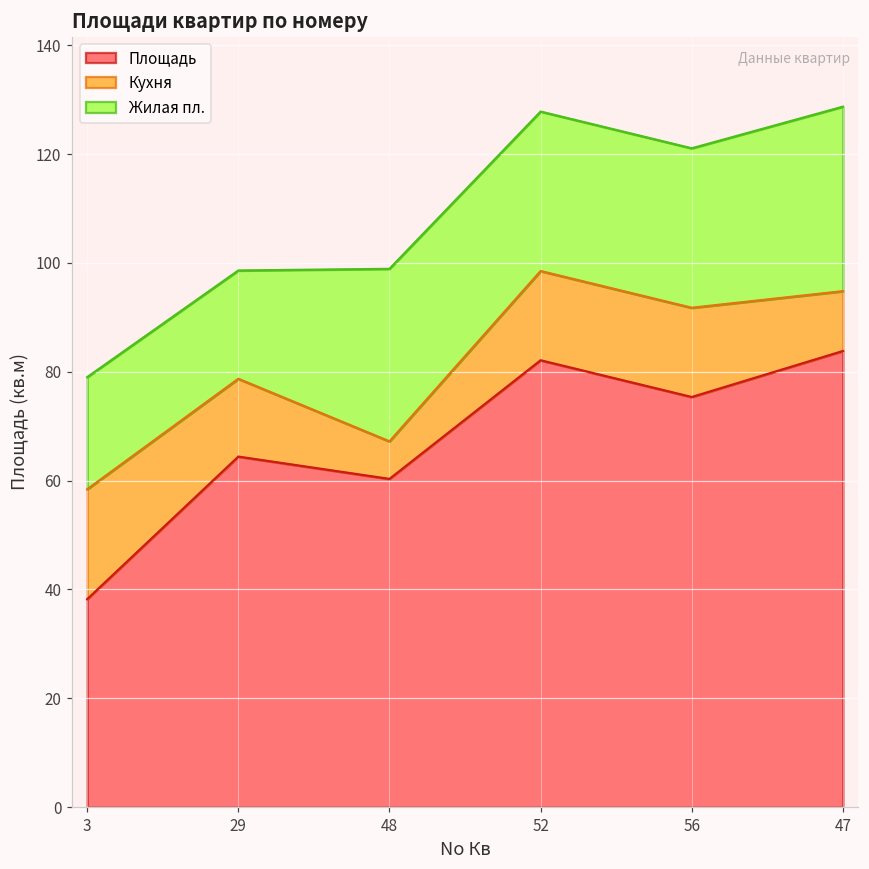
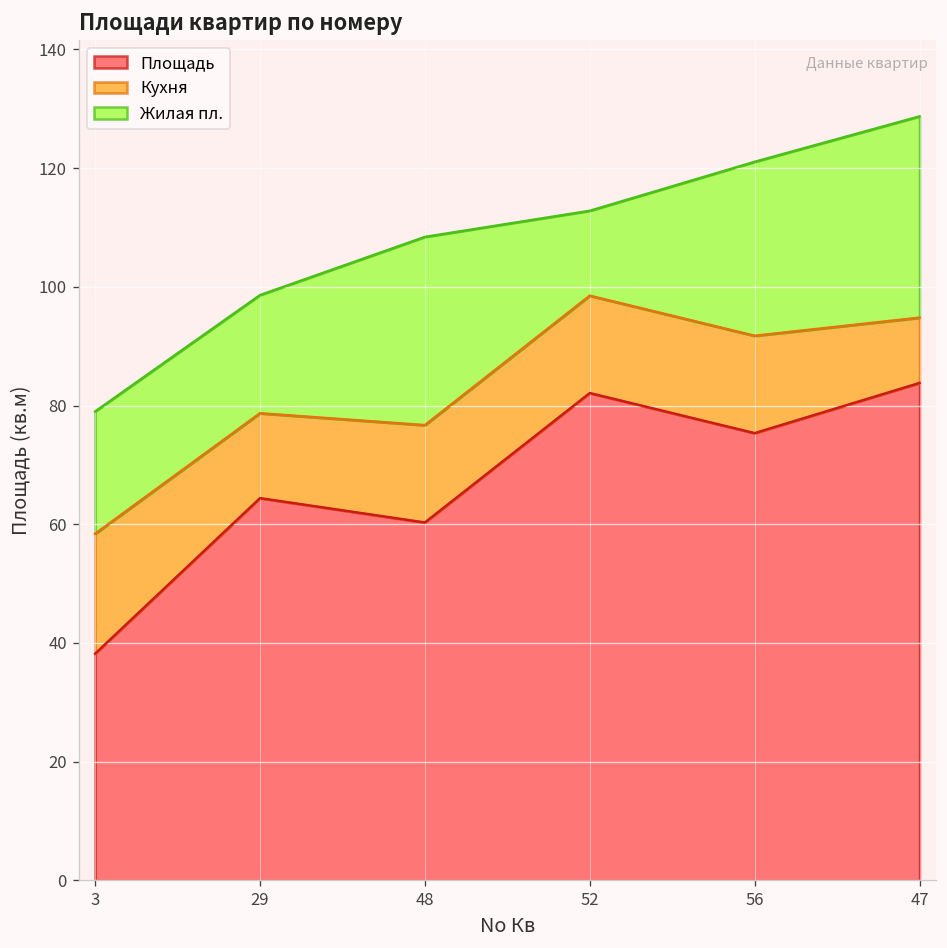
  {
    "Площадь": {
      "3": 38,
      "29": 64,
      "48": 60,
      "52": 82,
      "56": 75,
      "47": 84
    },
    "Кухня": {
      "3": 20,
      "29": 14,
-     "48": 7,
+     "48": 16,
      "52": 16,
      "56": 16,
      "47": 11
    },
    "Жилая пл.": {
      "3": 21,
      "29": 20,
      "48": 32,
-     "52": 29,
+     "52": 14,
      "56": 29,
      "47": 34
    }
  }
